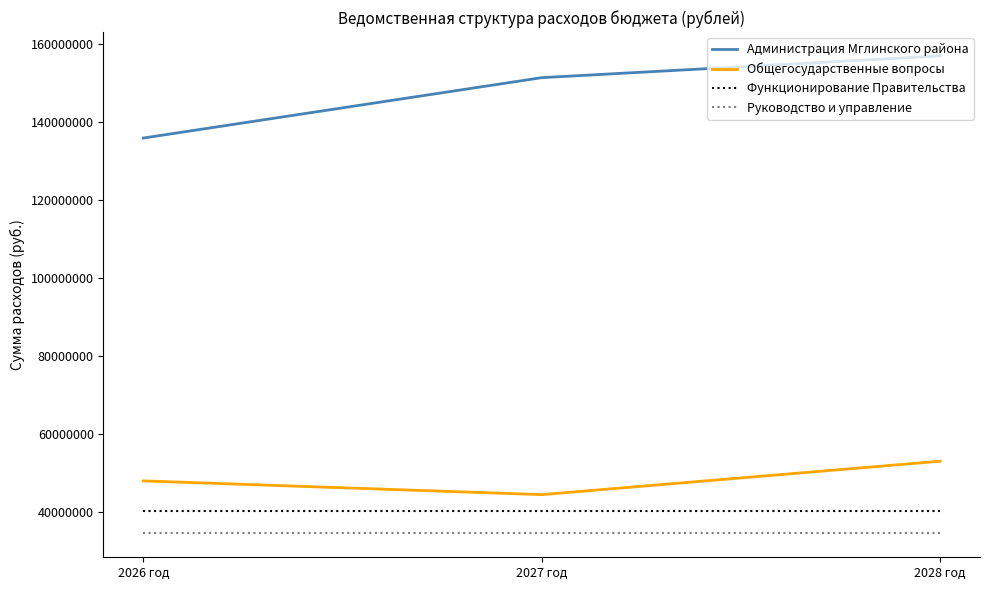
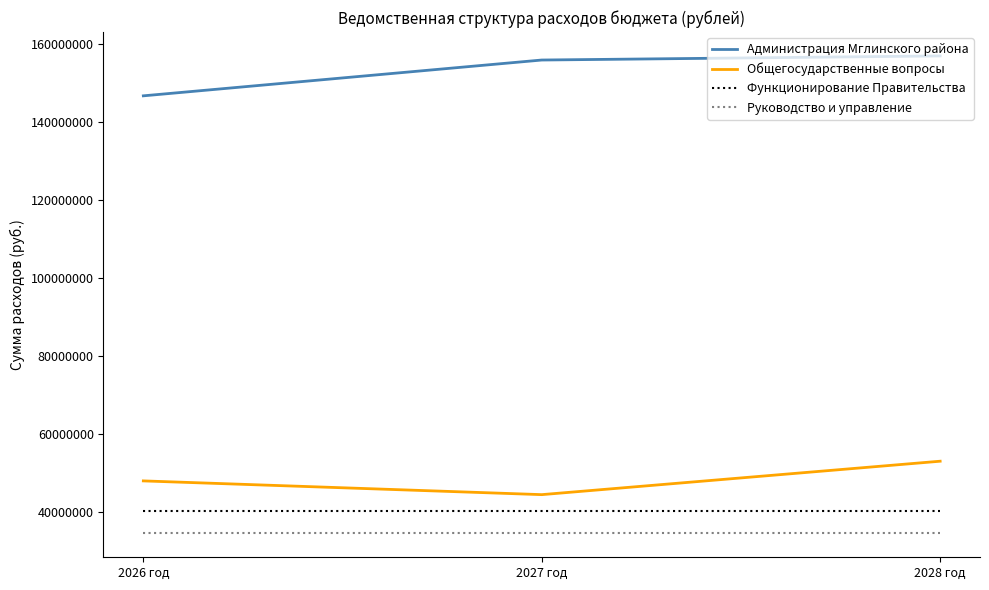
  {
    "Администрация Мглинского района": {
-     "2026 год": 136000000,
-     "2027 год": 151000000
+     "2026 год": 147000000,
+     "2027 год": 156000000
    },
    "Общегосударственные вопросы": {
      "2026 год": 48000000,
      "2027 год": 45000000,
      "2028 год": 53000000
    },
    "Функционирование Правительства": {
      "2026 год": 40000000,
      "2027 год": 40000000,
      "2028 год": 40000000
    },
    "Руководство и управление": {
      "2026 год": 35000000,
      "2027 год": 35000000,
      "2028 год": 35000000
    }
  }
